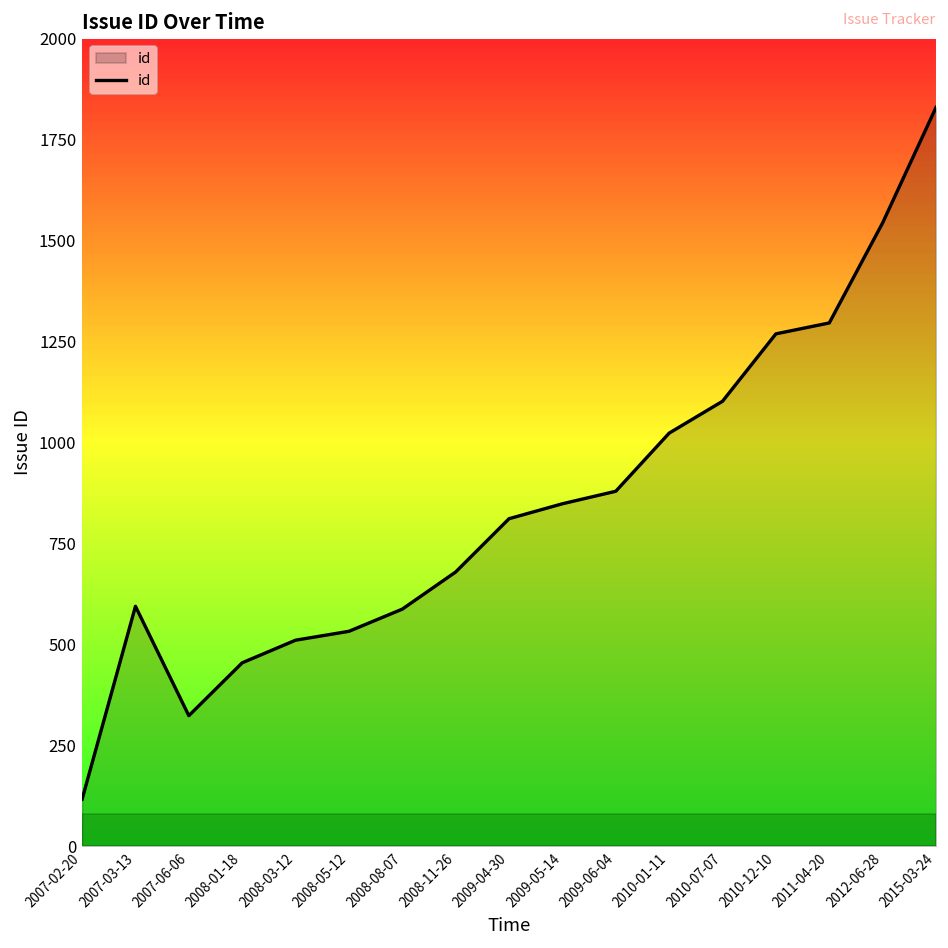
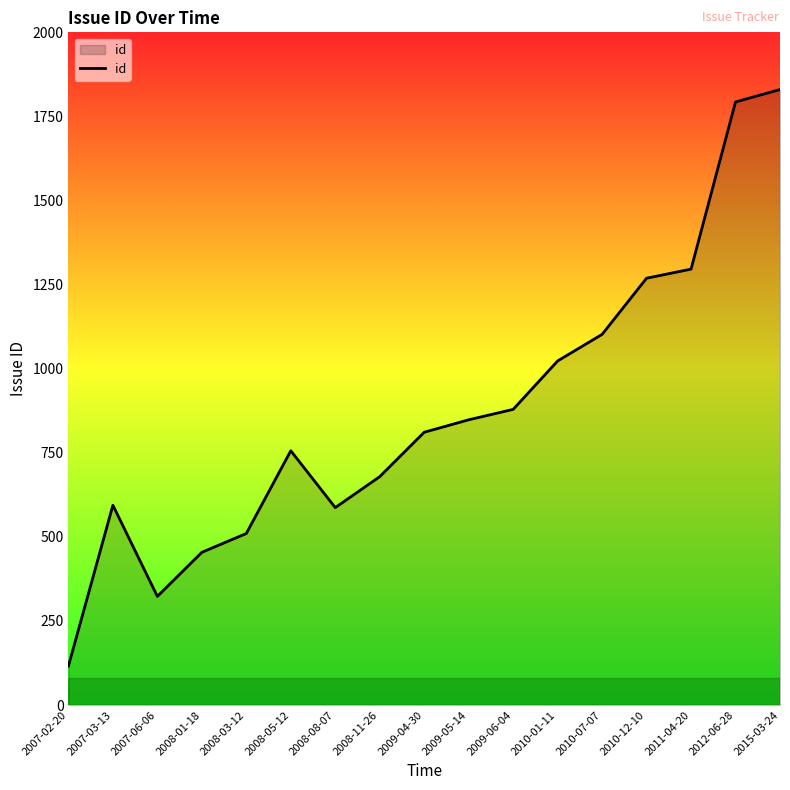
  {
    "2007-02-20": 120,
    "2007-03-13": 590,
    "2007-06-06": 320,
    "2008-01-18": 450,
    "2008-03-12": 510,
-   "2008-05-12": 530,
+   "2008-05-12": 760,
    "2008-08-07": 590,
    "2008-11-26": 680,
    "2009-04-30": 810,
    "2009-05-14": 850,
    "2009-06-04": 880,
    "2010-01-11": 1020,
    "2010-07-07": 1100,
    "2010-12-10": 1270,
    "2011-04-20": 1300,
-   "2012-06-28": 1540,
+   "2012-06-28": 1790,
    "2015-03-24": 1830
  }
